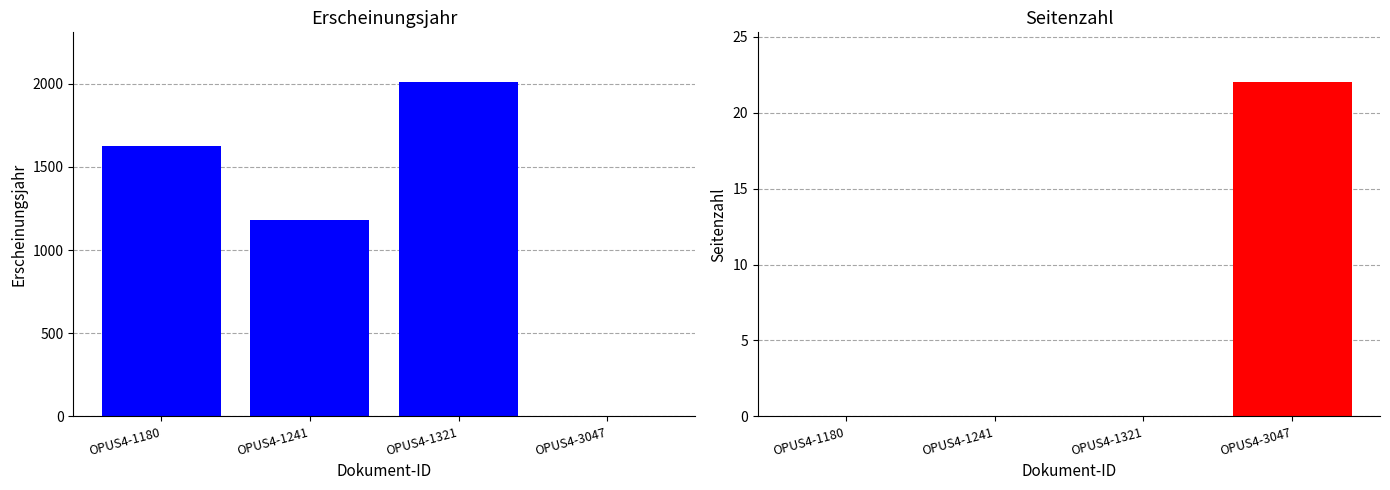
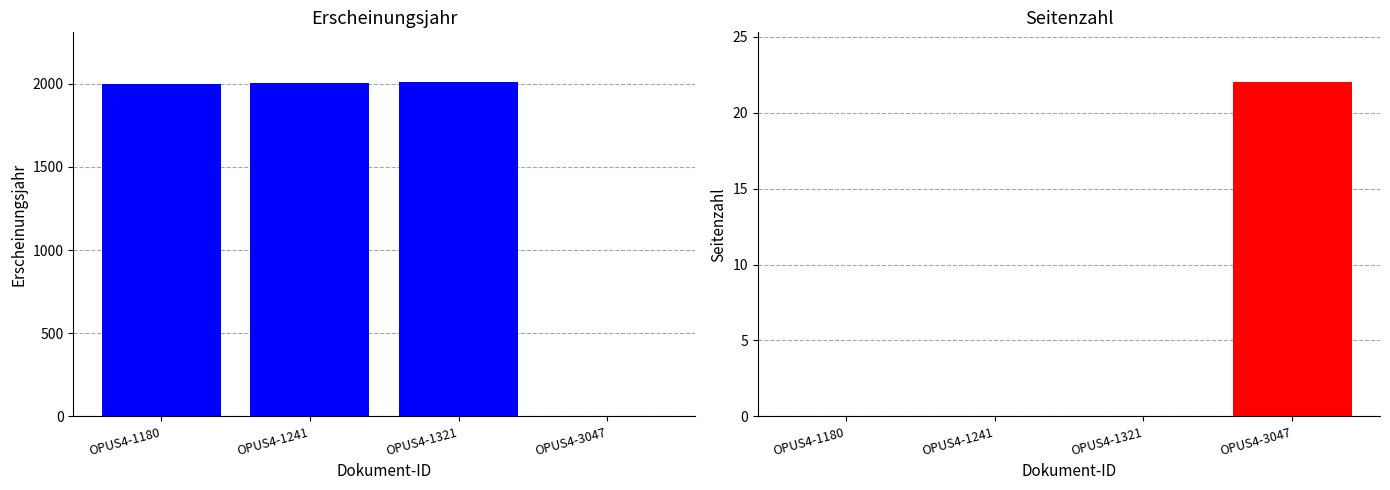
  {
    "Erscheinungsjahr": {
-     "OPUS4-1180": 1630,
-     "OPUS4-1241": 1180,
+     "OPUS4-1180": 2000,
+     "OPUS4-1241": 2000,
      "OPUS4-1321": 2010,
      "OPUS4-3047": 0
    },
    "Seitenzahl": {
      "OPUS4-1180": 0.0,
      "OPUS4-1241": 0.0,
      "OPUS4-1321": 0.0,
      "OPUS4-3047": 22.0
    }
  }
